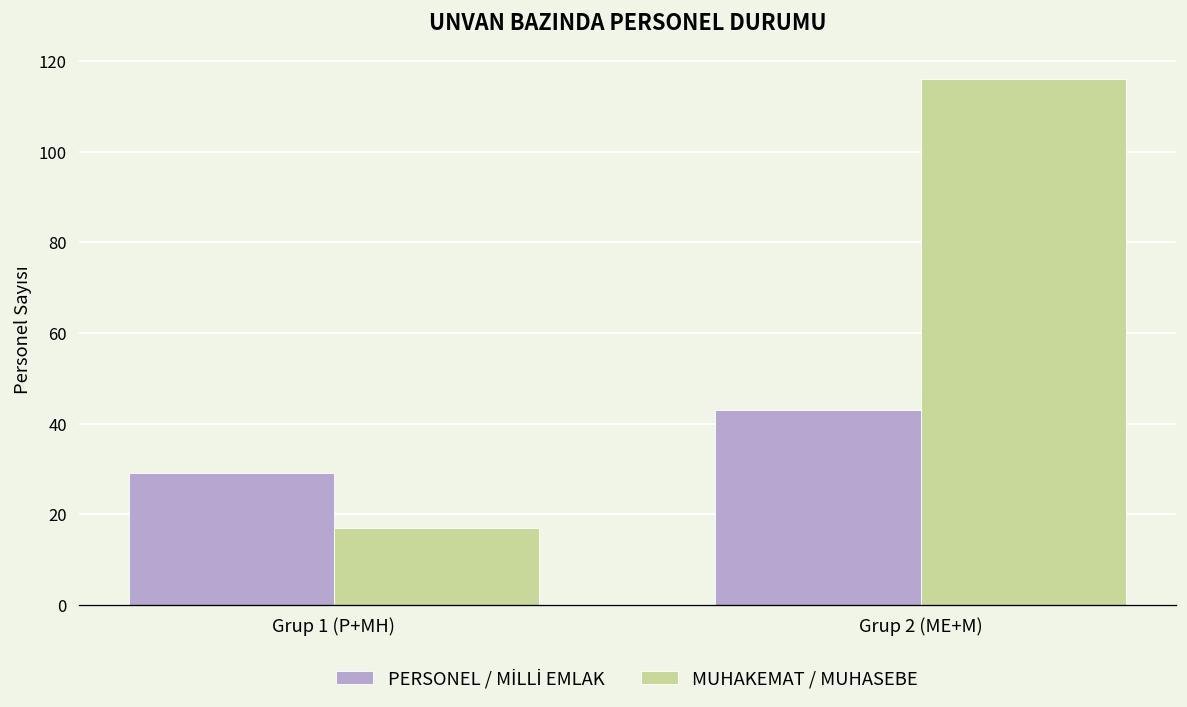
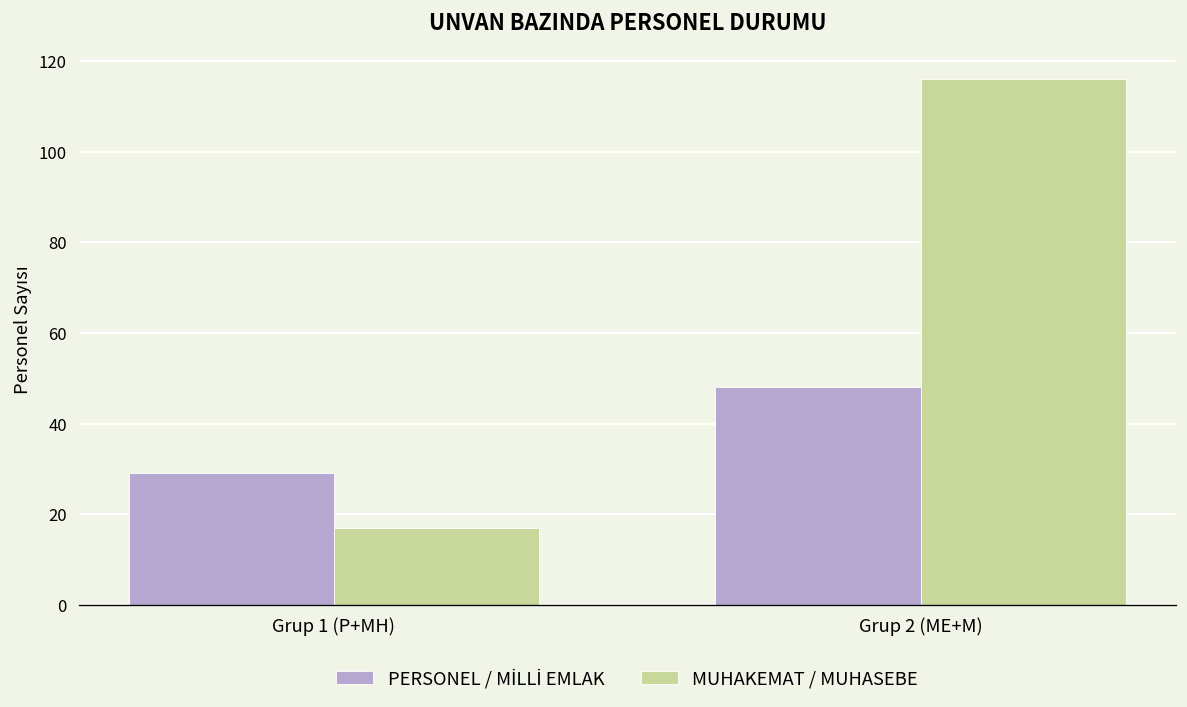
  {
    "PERSONEL / MİLLİ EMLAK": {
      "Grup 1 (P+MH)": 29,
-     "Grup 2 (ME+M)": 43
+     "Grup 2 (ME+M)": 48
    },
    "MUHAKEMAT / MUHASEBE": {
      "Grup 1 (P+MH)": 17,
      "Grup 2 (ME+M)": 116
    }
  }
